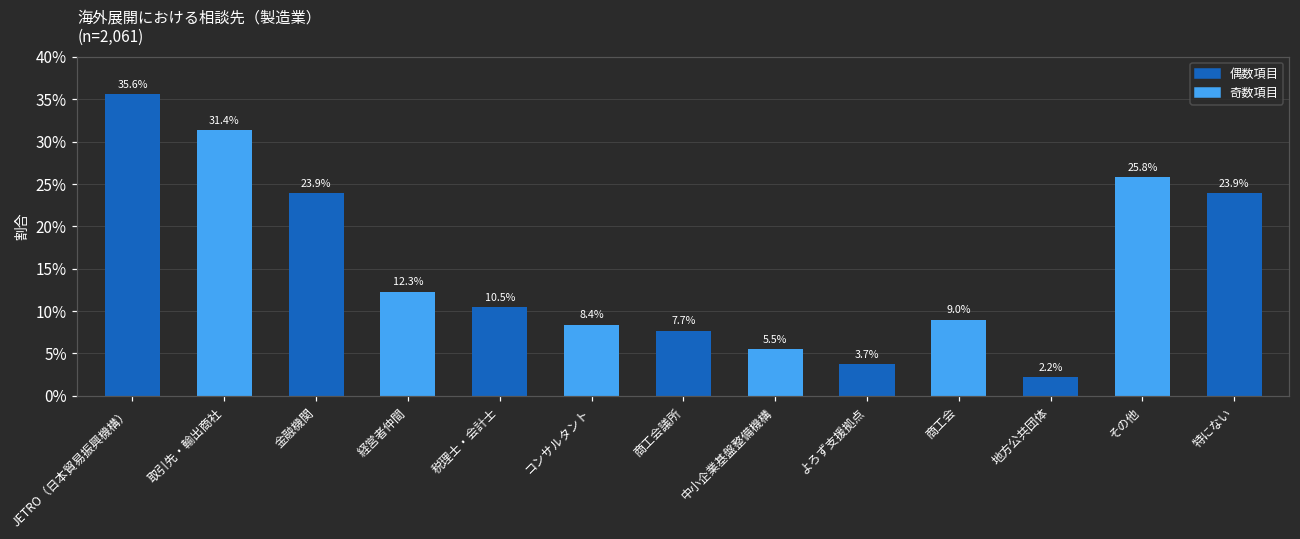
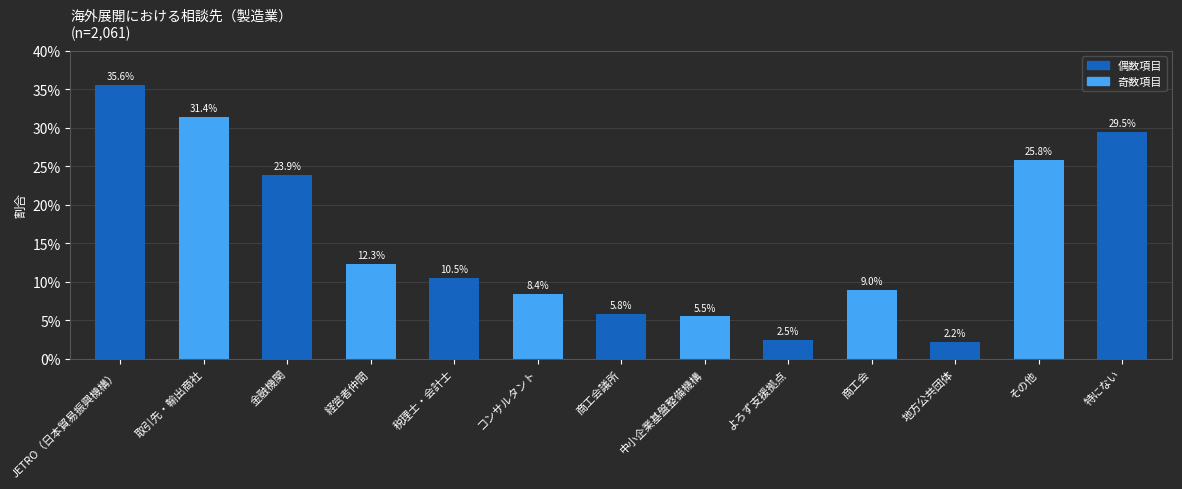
  {
    "JETRO（日本貿易振興機構）": "35.6%",
    "取引先・輸出商社": "31.4%",
    "金融機関": "23.9%",
    "経営者仲間": "12.3%",
    "税理士・会計士": "10.5%",
    "コンサルタント": "8.4%",
-   "商工会議所": "7.7%",
+   "商工会議所": "5.8%",
    "中小企業基盤整備機構": "5.5%",
-   "よろず支援拠点": "3.7%",
+   "よろず支援拠点": "2.5%",
    "商工会": "9.0%",
    "地方公共団体": "2.2%",
    "その他": "25.8%",
-   "特にない": "23.9%"
+   "特にない": "29.5%"
  }
